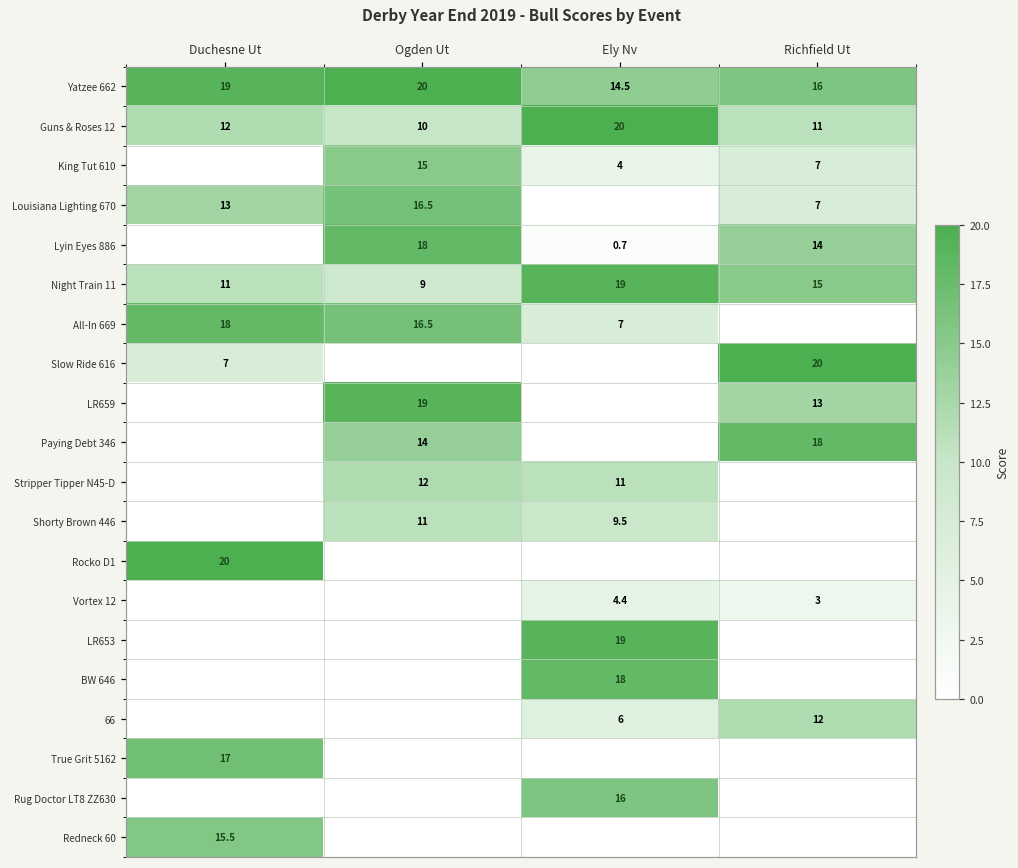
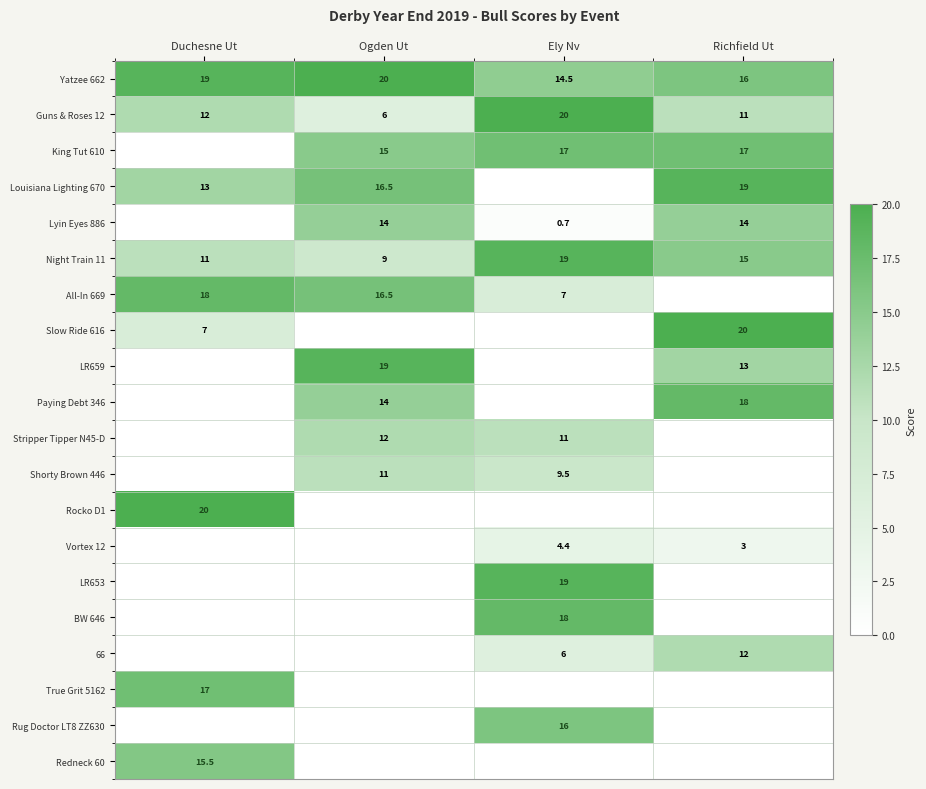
  {
    "Yatzee 662": {
      "Duchesne Ut": 19,
      "Ogden Ut": 20,
      "Ely Nv": 14.5,
      "Richfield Ut": 16
    },
    "Guns & Roses 12": {
      "Duchesne Ut": 12,
-     "Ogden Ut": 10,
+     "Ogden Ut": 6,
      "Ely Nv": 20,
      "Richfield Ut": 11
    },
    "King Tut 610": {
      "Ogden Ut": 15,
-     "Ely Nv": 4,
-     "Richfield Ut": 7
+     "Ely Nv": 17,
+     "Richfield Ut": 17
    },
    "Louisiana Lighting 670": {
      "Duchesne Ut": 13,
      "Ogden Ut": 16.5,
-     "Richfield Ut": 7
+     "Richfield Ut": 19
    },
    "Lyin Eyes 886": {
-     "Ogden Ut": 18,
+     "Ogden Ut": 14,
      "Ely Nv": 0.7,
      "Richfield Ut": 14
    },
    "Night Train 11": {
      "Duchesne Ut": 11,
      "Ogden Ut": 9,
      "Ely Nv": 19,
      "Richfield Ut": 15
    },
    "All-In 669": {
      "Duchesne Ut": 18,
      "Ogden Ut": 16.5,
      "Ely Nv": 7
    },
    "Slow Ride 616": {
      "Duchesne Ut": 7,
      "Richfield Ut": 20
    },
    "LR659": {
      "Ogden Ut": 19,
      "Richfield Ut": 13
    },
    "Paying Debt 346": {
      "Ogden Ut": 14,
      "Richfield Ut": 18
    },
    "Stripper Tipper N45-D": {
      "Ogden Ut": 12,
      "Ely Nv": 11
    },
    "Shorty Brown 446": {
      "Ogden Ut": 11,
      "Ely Nv": 9.5
    },
    "Rocko D1": {
      "Duchesne Ut": 20
    },
    "Vortex 12": {
      "Ely Nv": 4.4,
      "Richfield Ut": 3
    },
    "LR653": {
      "Ely Nv": 19
    },
    "BW 646": {
      "Ely Nv": 18
    },
    "66": {
      "Ely Nv": 6,
      "Richfield Ut": 12
    },
    "True Grit 5162": {
      "Duchesne Ut": 17
    },
    "Rug Doctor LT8 ZZ630": {
      "Ely Nv": 16
    },
    "Redneck 60": {
      "Duchesne Ut": 15.5
    }
  }
